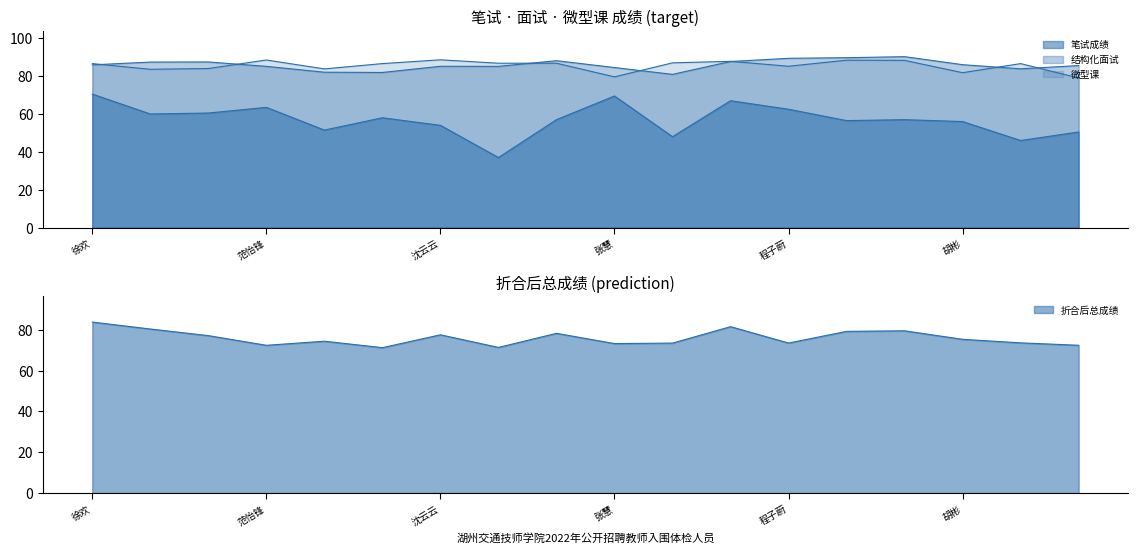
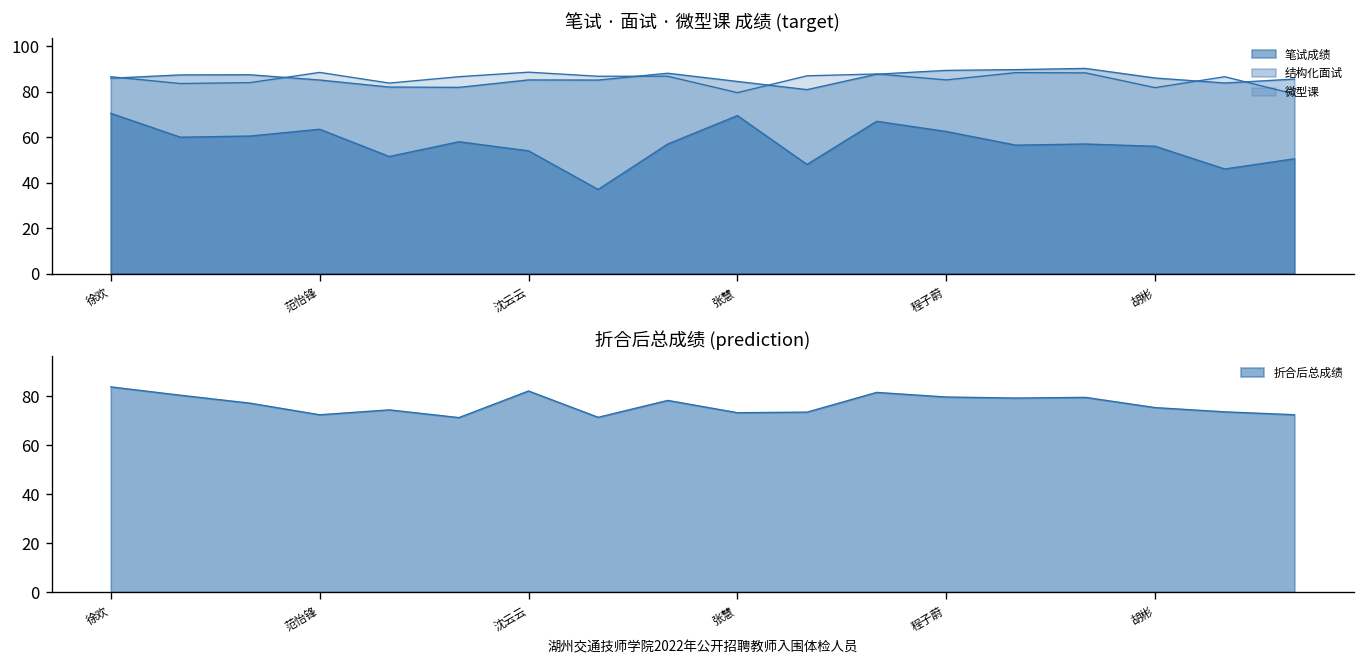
  {
    "折合后总成绩 (prediction)": {
      "徐欢": 84,
      "范怡锋": 72,
-     "沈云云": 78,
+     "沈云云": 82,
      "张慧": 73,
-     "程子蔚": 74,
+     "程子蔚": 80,
      "胡彬": 75
    }
  }
